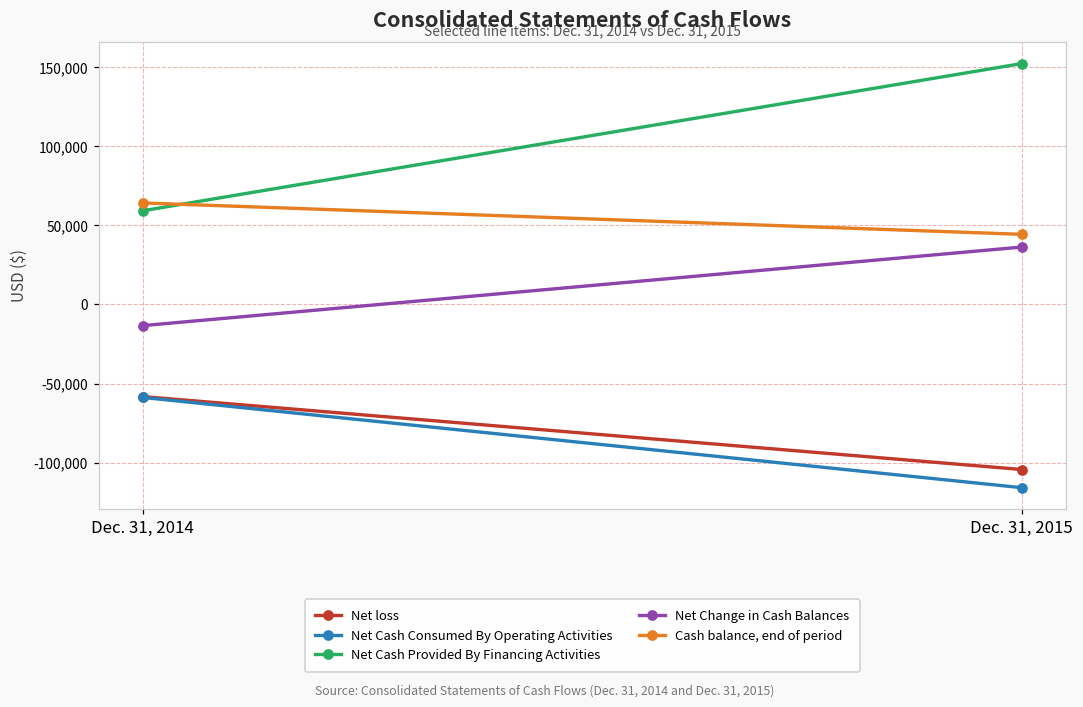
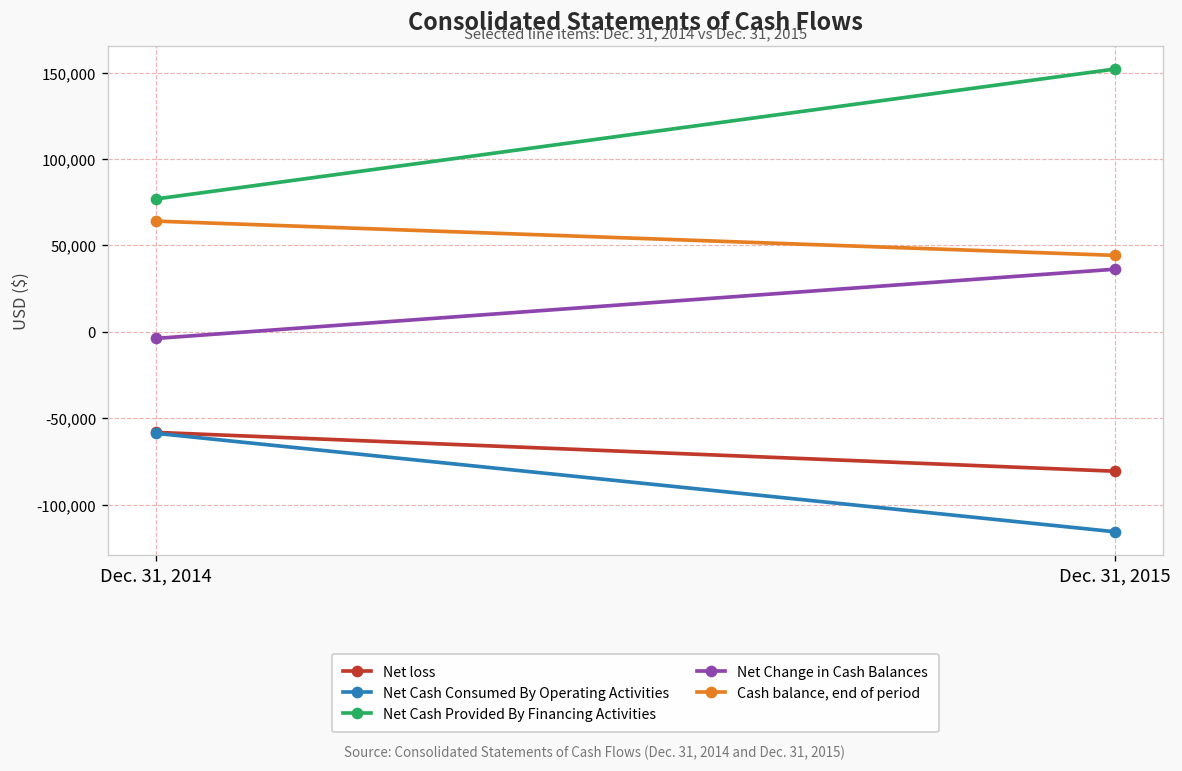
  {
    "Net loss": {
-     "Dec. 31, 2015": "-104,000"
+     "Dec. 31, 2015": "-81,000"
    },
    "Net Cash Consumed By Operating Activities": {
      "Dec. 31, 2015": "-116,000"
    },
    "Net Cash Provided By Financing Activities": {
-     "Dec. 31, 2014": "59,000",
+     "Dec. 31, 2014": "77,000",
      "Dec. 31, 2015": "152,000"
    },
    "Net Change in Cash Balances": {
-     "Dec. 31, 2014": "-13,000",
+     "Dec. 31, 2014": "-4,000",
      "Dec. 31, 2015": "36,000"
    },
    "Cash balance, end of period": {
      "Dec. 31, 2014": "64,000",
      "Dec. 31, 2015": "44,000"
    }
  }
